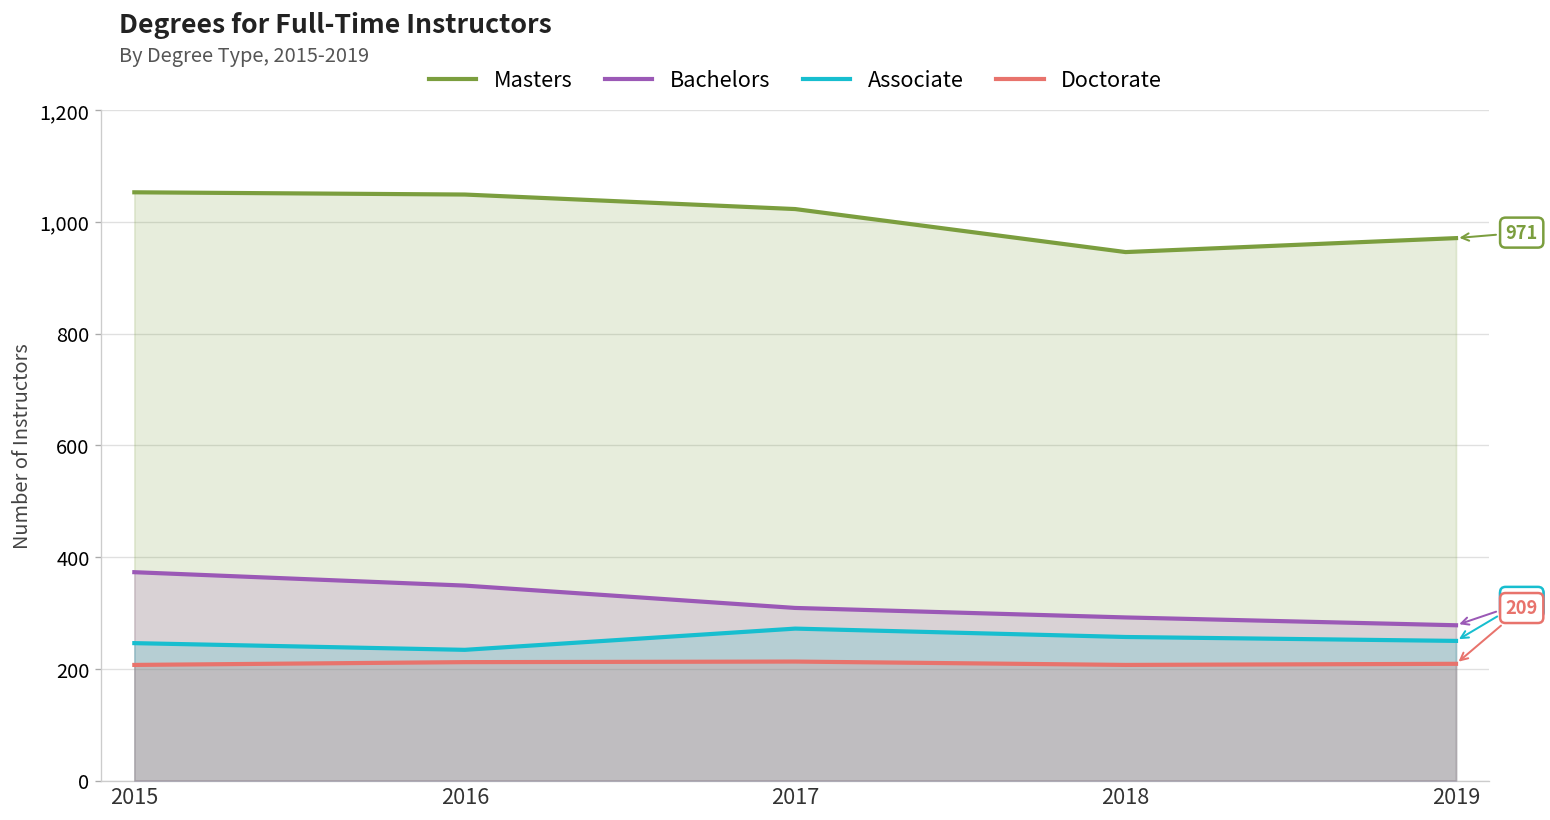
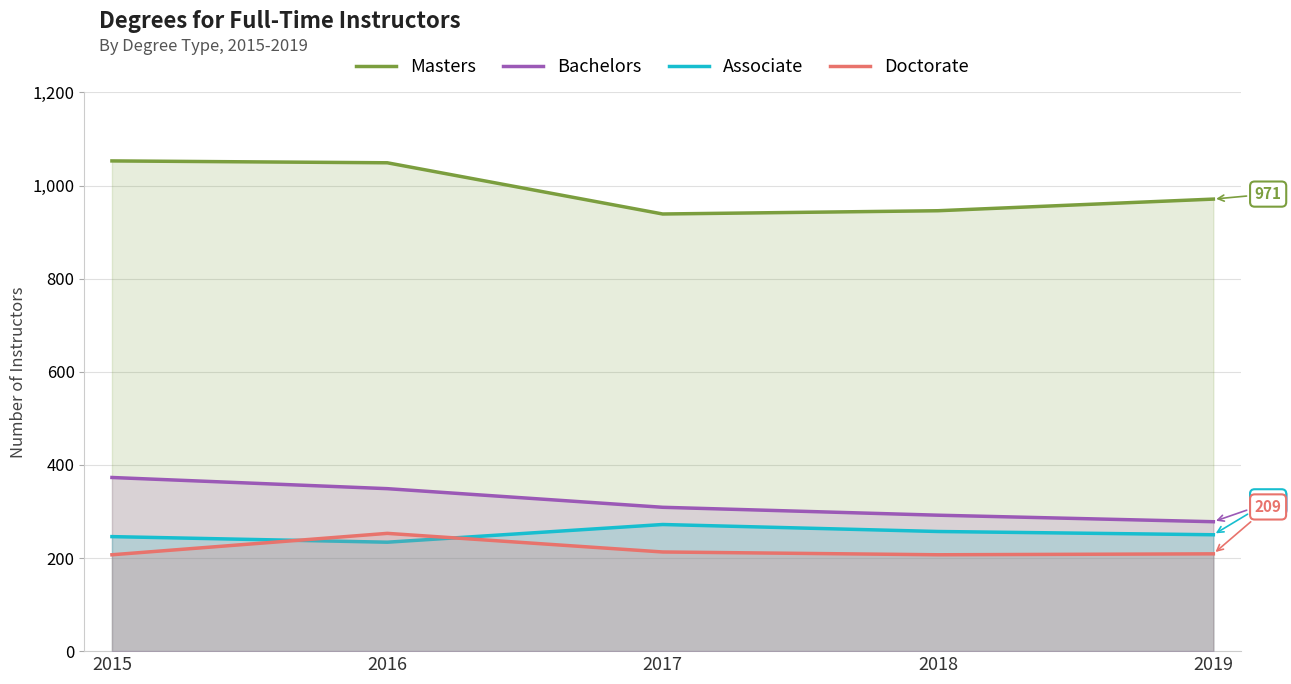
  {
    "Masters": {
      "2015": "1,050",
      "2016": "1,050",
-     "2017": "1,020",
+     "2017": "940",
      "2018": "950"
    },
    "Bachelors": {
      "2015": "370",
      "2016": "350",
      "2017": "310",
      "2018": "290"
    },
    "Associate": {
      "2015": "250",
      "2016": "230",
      "2017": "270",
      "2018": "260"
    },
    "Doctorate": {
      "2015": "210",
-     "2016": "210",
+     "2016": "250",
      "2017": "210",
      "2018": "210",
      "2019": "210"
    }
  }
